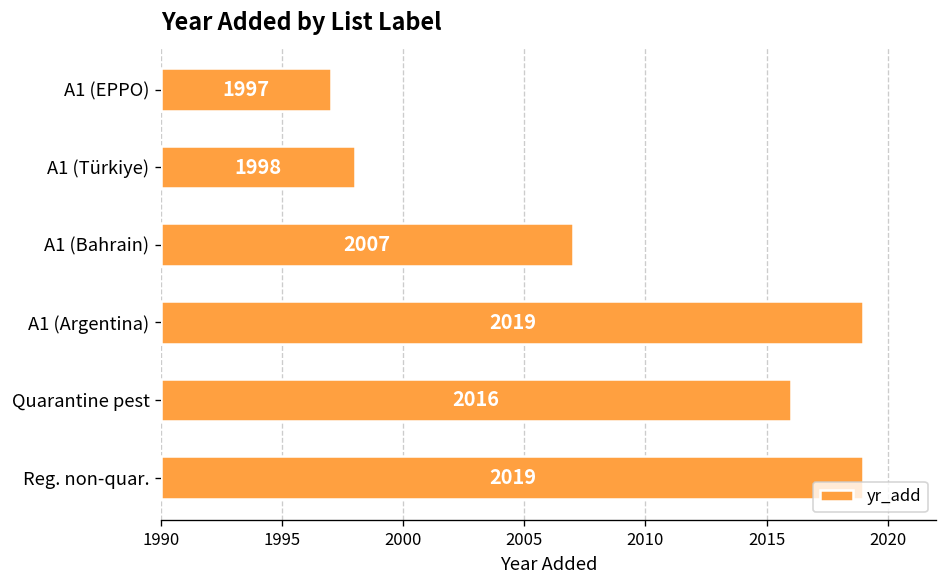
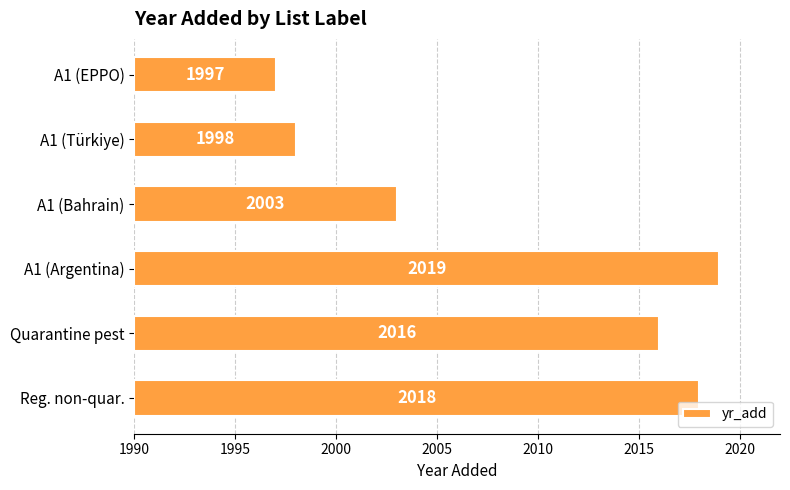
  {
-   "A1 (Bahrain)": 2007,
-   "Reg. non-quar.": 2019
+   "A1 (Bahrain)": 2003,
+   "Reg. non-quar.": 2018
  }
